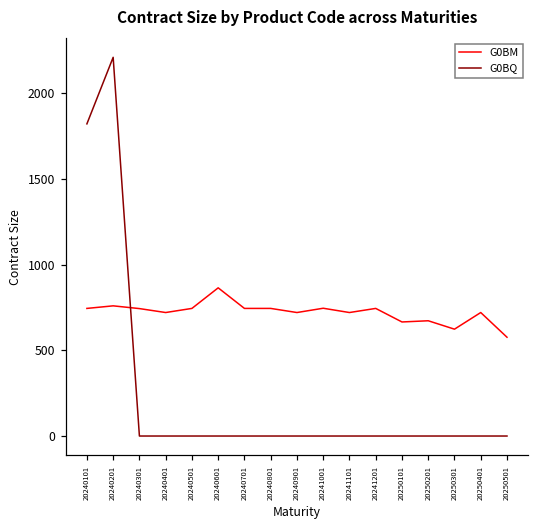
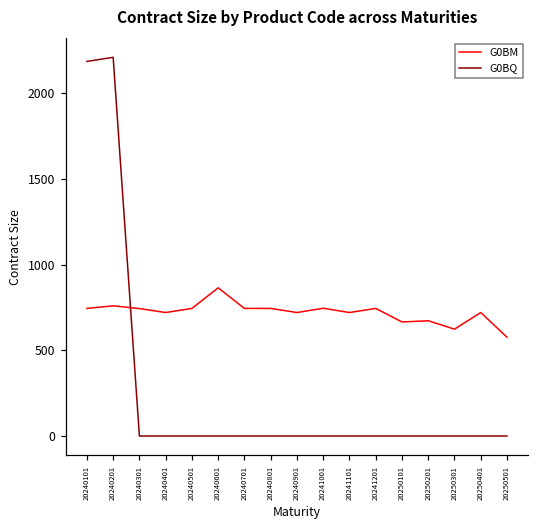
  {
    "G0BM": {
      "20240101": 740,
      "20240201": 760,
      "20240301": 740,
      "20240401": 720,
      "20240501": 740,
      "20240601": 860,
      "20240701": 740,
      "20240801": 740,
      "20240901": 720,
      "20241001": 750,
      "20241101": 720,
      "20241201": 740,
      "20250101": 670,
      "20250201": 670,
      "20250301": 620,
      "20250401": 720,
      "20250501": 580
    },
    "G0BQ": {
-     "20240101": 1820,
+     "20240101": 2180,
      "20240201": 2210,
      "20240301": 0,
      "20240401": 0,
      "20240501": 0,
      "20240601": 0,
      "20240701": 0,
      "20240801": 0,
      "20240901": 0,
      "20241001": 0,
      "20241101": 0,
      "20241201": 0,
      "20250101": 0,
      "20250201": 0,
      "20250301": 0,
      "20250401": 0,
      "20250501": 0
    }
  }
